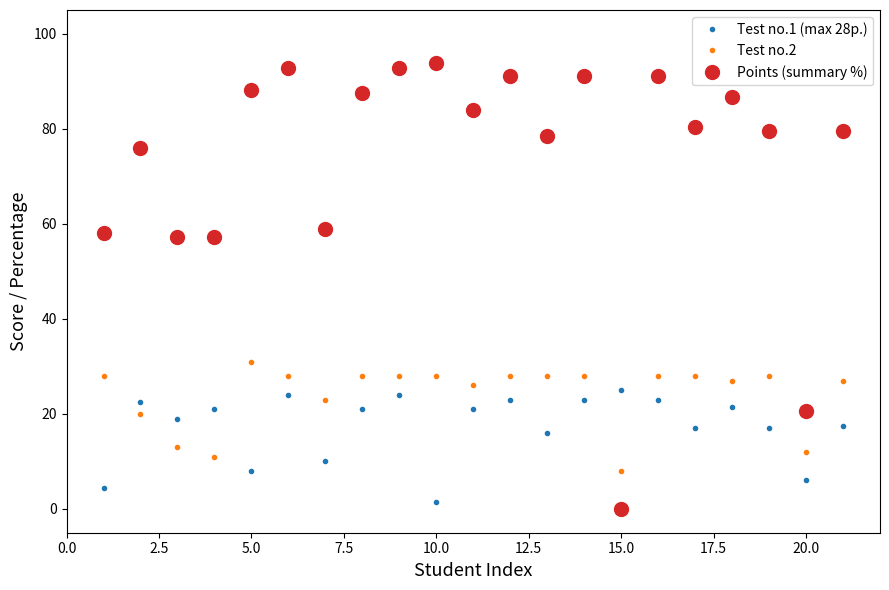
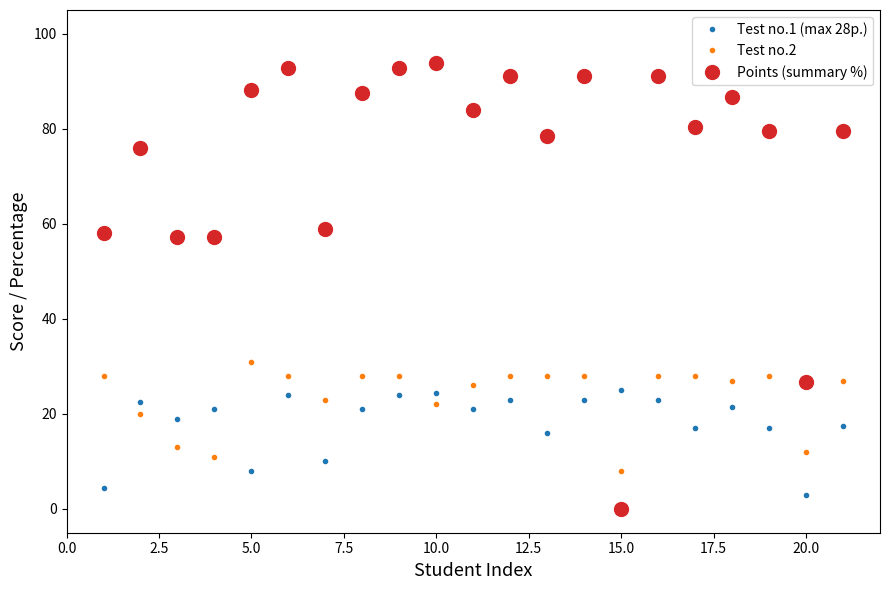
  {
    "Test no.1 (max 28p.)": {
      "5.0": 8,
-     "10.0": 1,
+     "10.0": 25,
      "15.0": 25,
-     "20.0": 6
+     "20.0": 3
    },
    "Test no.2": {
      "5.0": 31,
-     "10.0": 28,
+     "10.0": 22,
      "15.0": 8,
      "20.0": 12
    },
    "Points (summary %)": {
      "5.0": 88,
      "10.0": 94,
      "15.0": 0,
-     "20.0": 21
+     "20.0": 27
    }
  }
